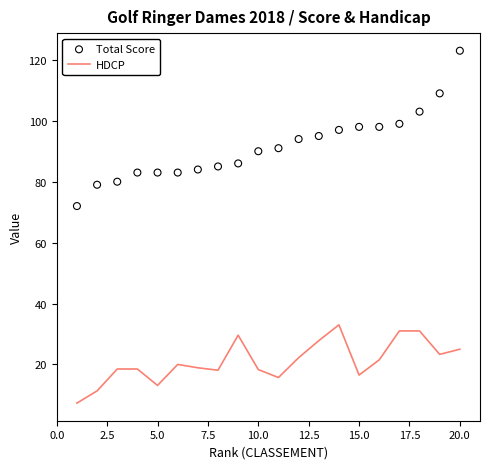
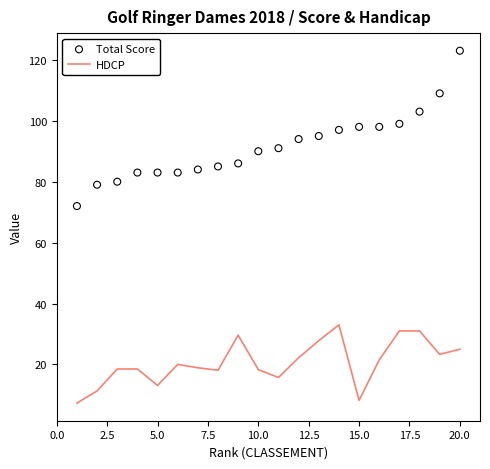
  {
    "HDCP": {
      "5.0": 13,
      "10.0": 18,
-     "15.0": 17,
+     "15.0": 8,
      "20.0": 25
    }
  }
